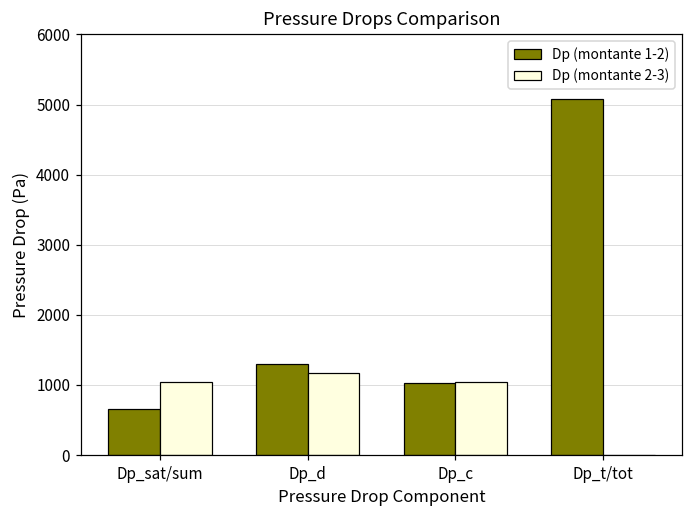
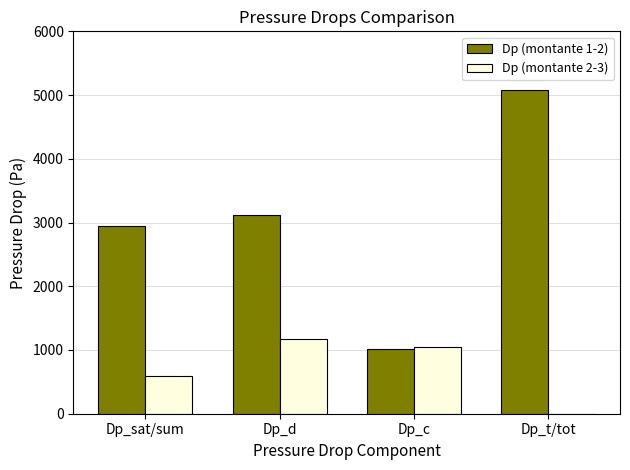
  {
    "Dp (montante 1-2)": {
-     "Dp_sat/sum": 700,
-     "Dp_d": 1300,
+     "Dp_sat/sum": 2900,
+     "Dp_d": 3100,
      "Dp_c": 1000,
      "Dp_t/tot": 5100
    },
    "Dp (montante 2-3)": {
-     "Dp_sat/sum": 1000,
+     "Dp_sat/sum": 600,
      "Dp_d": 1200,
      "Dp_c": 1000,
      "Dp_t/tot": 0
    }
  }
